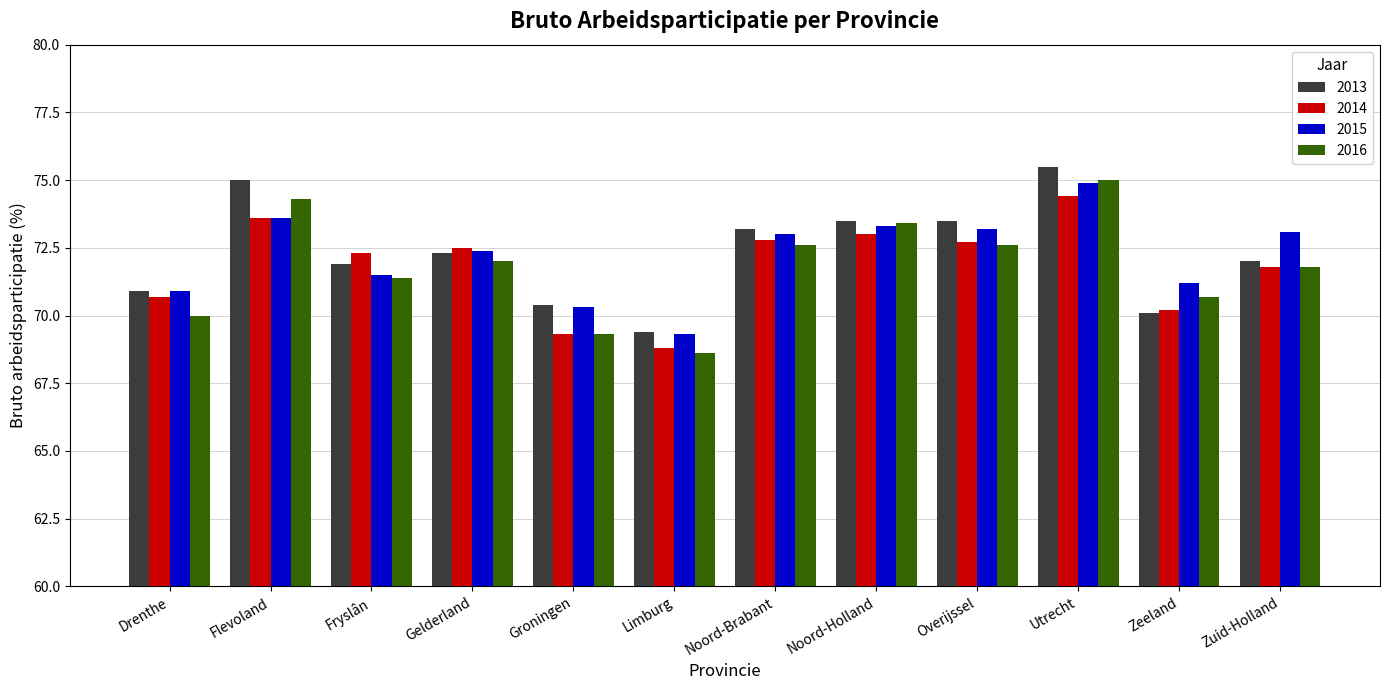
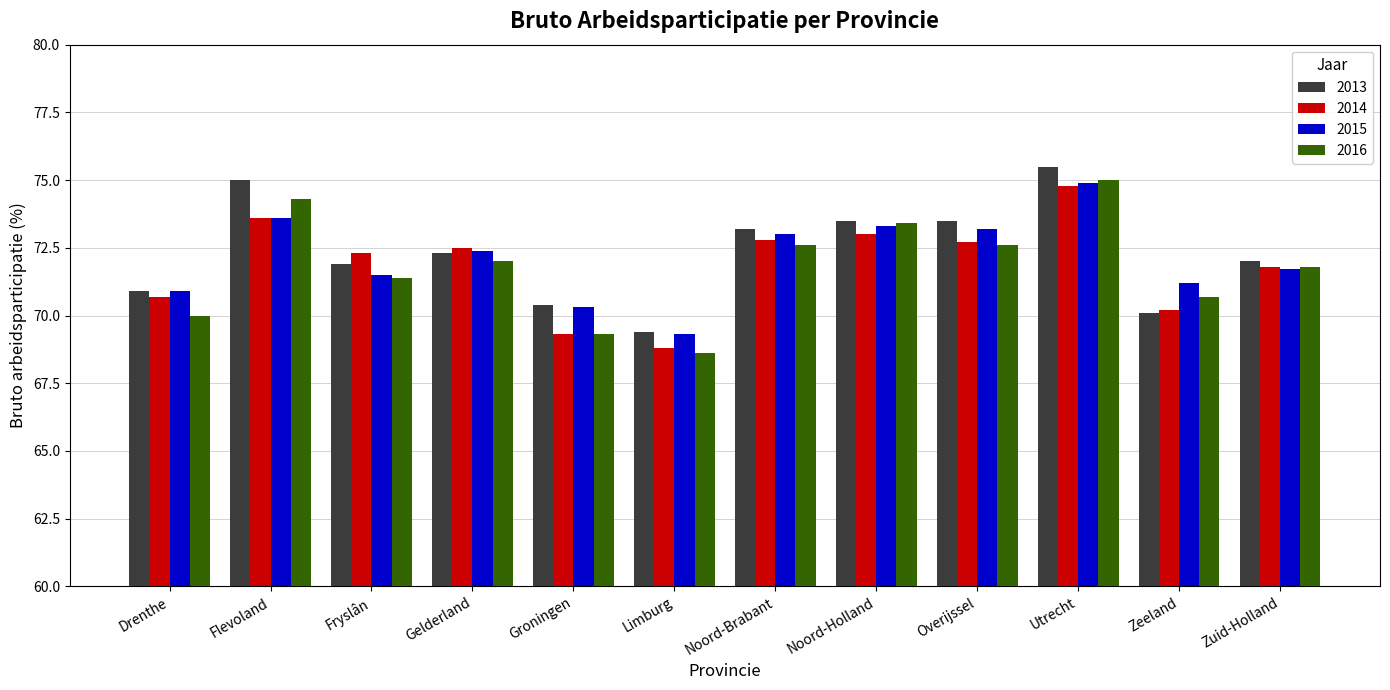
  {
    "2013": {
      "Drenthe": 70.9,
      "Flevoland": 75.0,
      "Fryslân": 71.9,
      "Gelderland": 72.3,
      "Groningen": 70.4,
      "Limburg": 69.4,
      "Noord-Brabant": 73.2,
      "Noord-Holland": 73.5,
      "Overijssel": 73.5,
      "Utrecht": 75.5,
      "Zeeland": 70.1,
      "Zuid-Holland": 72.0
    },
    "2014": {
      "Drenthe": 70.7,
      "Flevoland": 73.6,
      "Fryslân": 72.3,
      "Gelderland": 72.5,
      "Groningen": 69.3,
      "Limburg": 68.8,
      "Noord-Brabant": 72.8,
      "Noord-Holland": 73.0,
      "Overijssel": 72.7,
-     "Utrecht": 74.4,
+     "Utrecht": 74.8,
      "Zeeland": 70.2,
      "Zuid-Holland": 71.8
    },
    "2015": {
      "Drenthe": 70.9,
      "Flevoland": 73.6,
      "Fryslân": 71.5,
      "Gelderland": 72.4,
      "Groningen": 70.3,
      "Limburg": 69.3,
      "Noord-Brabant": 73.0,
      "Noord-Holland": 73.3,
      "Overijssel": 73.2,
      "Utrecht": 74.9,
      "Zeeland": 71.2,
-     "Zuid-Holland": 73.1
+     "Zuid-Holland": 71.7
    },
    "2016": {
      "Drenthe": 70.0,
      "Flevoland": 74.3,
      "Fryslân": 71.4,
      "Gelderland": 72.0,
      "Groningen": 69.3,
      "Limburg": 68.6,
      "Noord-Brabant": 72.6,
      "Noord-Holland": 73.4,
      "Overijssel": 72.6,
      "Utrecht": 75.0,
      "Zeeland": 70.7,
      "Zuid-Holland": 71.8
    }
  }
